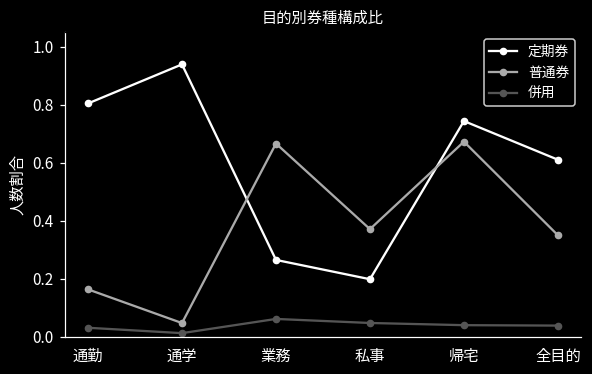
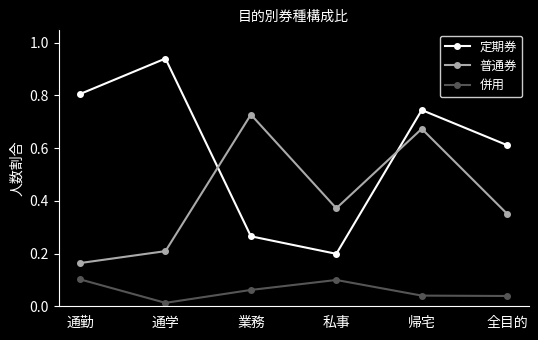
  {
    "定期券": {
      "通勤": 0.80,
      "通学": 0.94,
      "業務": 0.27,
      "私事": 0.20,
      "帰宅": 0.74,
      "全目的": 0.61
    },
    "普通券": {
      "通勤": 0.16,
-     "通学": 0.05,
-     "業務": 0.67,
+     "通学": 0.21,
+     "業務": 0.73,
      "私事": 0.37,
      "帰宅": 0.67,
      "全目的": 0.35
    },
    "併用": {
-     "通勤": 0.03,
+     "通勤": 0.10,
      "通学": 0.01,
      "業務": 0.06,
-     "私事": 0.05,
+     "私事": 0.10,
      "帰宅": 0.04,
      "全目的": 0.04
    }
  }
